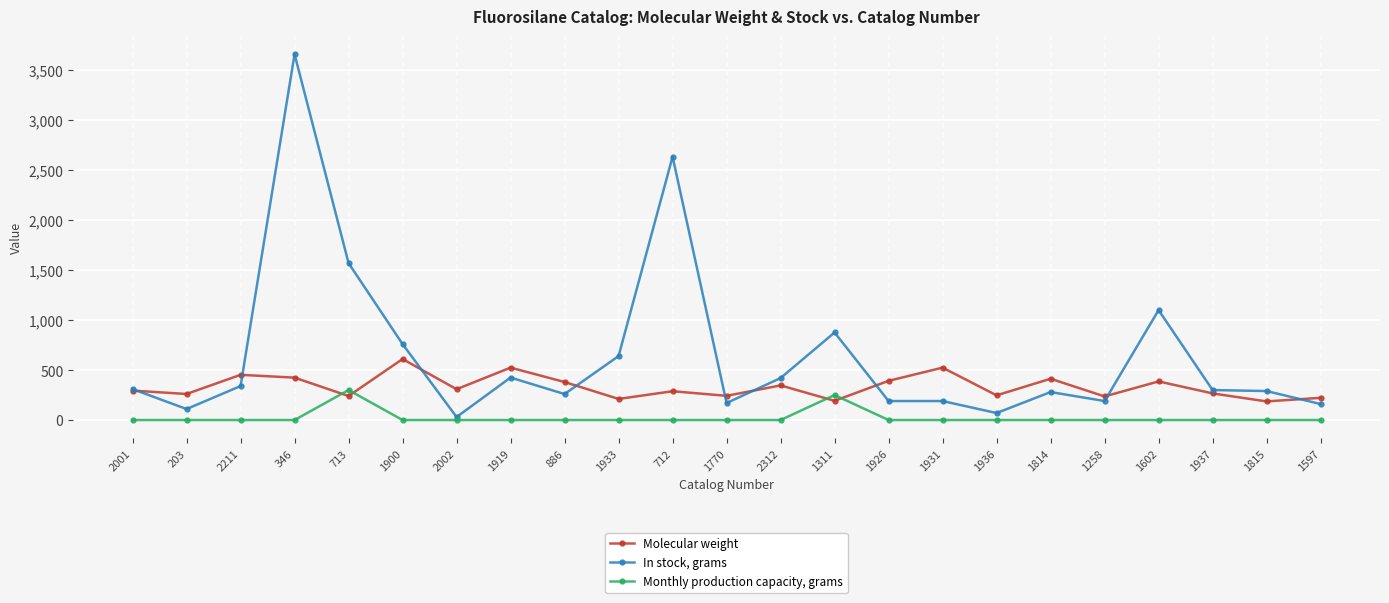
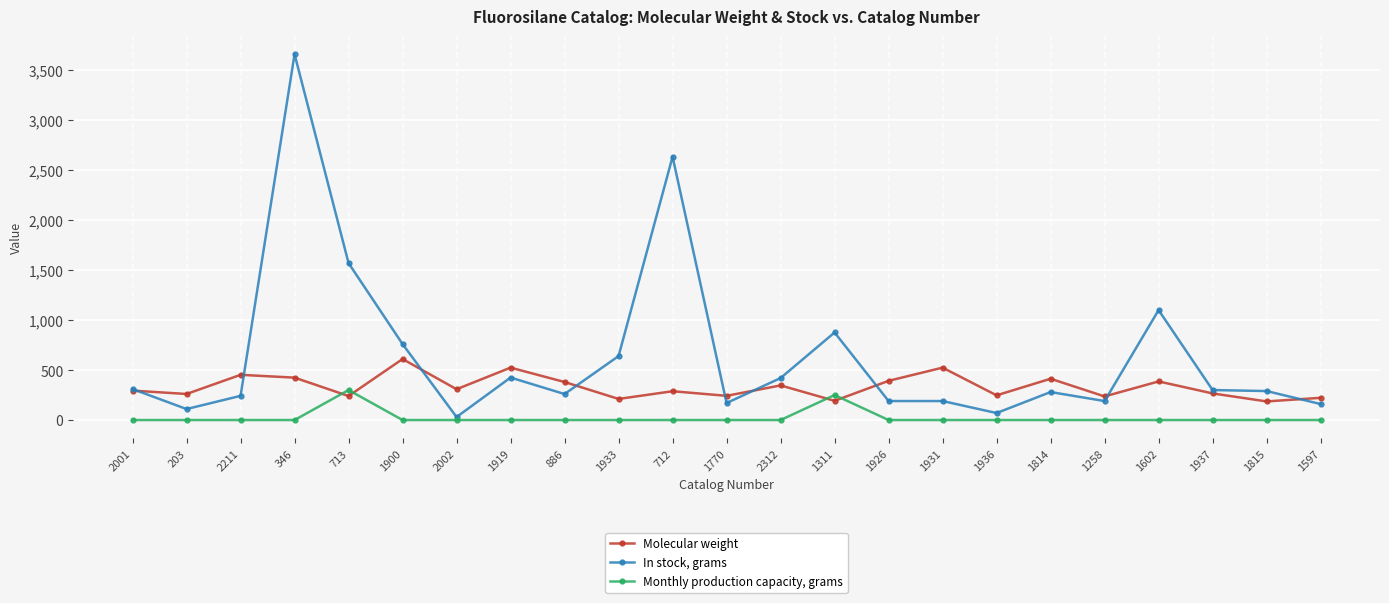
  {
    "Molecular weight": {
      "203": "300",
      "2211": "500",
      "346": "400",
      "713": "200",
      "1900": "600",
      "2002": "300",
      "1919": "500",
      "886": "400",
      "1933": "200",
      "712": "300",
      "1770": "200",
      "2312": "300",
      "1311": "200",
      "1926": "400",
      "1931": "500",
      "1936": "200",
      "1814": "400",
      "1258": "200",
      "1602": "400",
      "1937": "300",
      "1815": "200",
      "1597": "200"
    },
    "In stock, grams": {
      "203": "100",
-     "2211": "300",
+     "2211": "200",
      "346": "3,700",
      "713": "1,600",
      "1900": "800",
      "2002": "0",
      "1919": "400",
      "886": "300",
      "1933": "600",
      "712": "2,600",
      "1770": "200",
      "2312": "400",
      "1311": "900",
      "1926": "200",
      "1931": "200",
      "1936": "100",
      "1814": "300",
      "1258": "200",
      "1602": "1,100",
      "1937": "300",
      "1815": "300",
      "1597": "200"
    },
    "Monthly production capacity, grams": {
      "2001": "0",
      "203": "0",
      "2211": "0",
      "346": "0",
      "713": "300",
      "1900": "0",
      "2002": "0",
      "1919": "0",
      "886": "0",
      "1933": "0",
      "712": "0",
      "1770": "0",
      "2312": "0",
      "1311": "300",
      "1926": "0",
      "1931": "0",
      "1936": "0",
      "1814": "0",
      "1258": "0",
      "1602": "0",
      "1937": "0",
      "1815": "0",
      "1597": "0"
    }
  }
